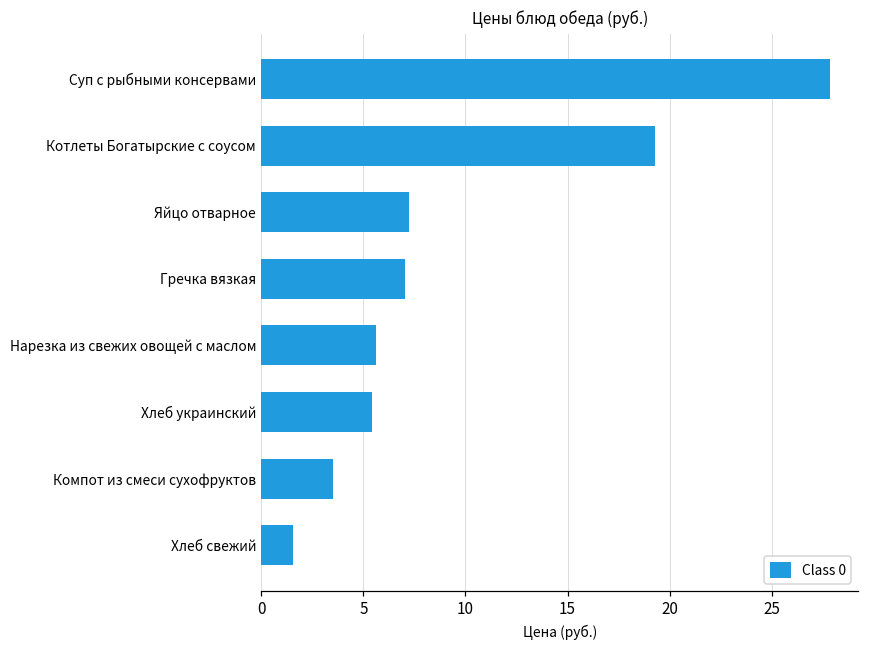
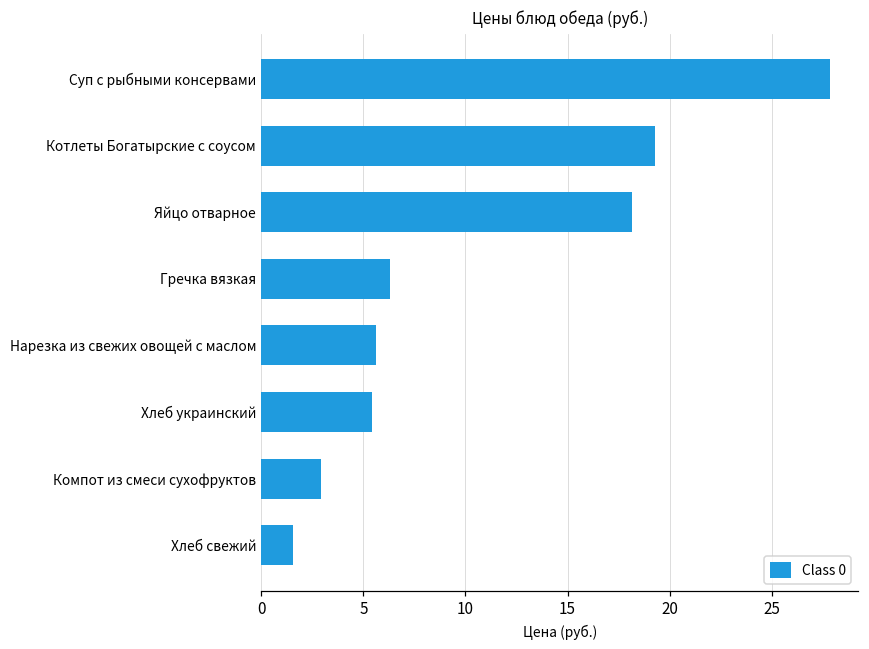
  {
    "Суп с рыбными консервами": 27.8,
    "Котлеты Богатырские с соусом": 19.3,
-   "Яйцо отварное": 7.3,
-   "Гречка вязкая": 7.1,
+   "Яйцо отварное": 18.2,
+   "Гречка вязкая": 6.3,
    "Нарезка из свежих овощей с маслом": 5.6,
    "Хлеб украинский": 5.4,
-   "Компот из смеси сухофруктов": 3.5,
+   "Компот из смеси сухофруктов": 2.9,
    "Хлеб свежий": 1.5
  }
